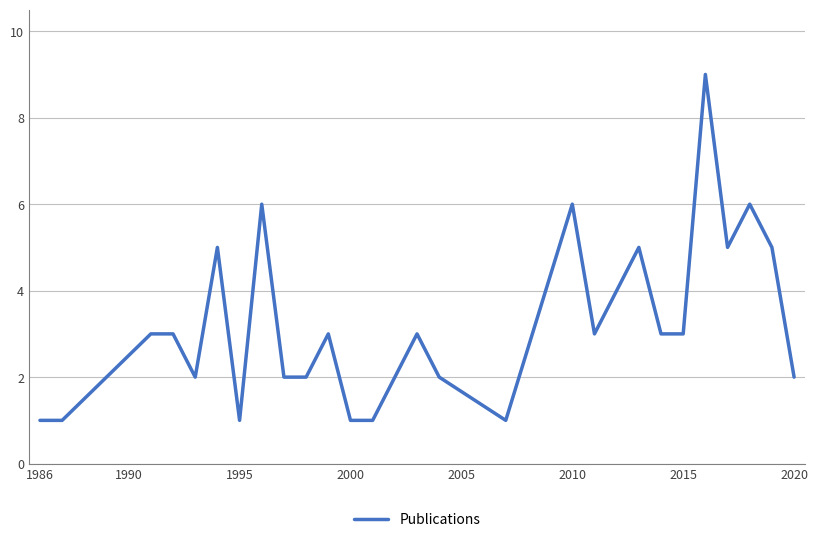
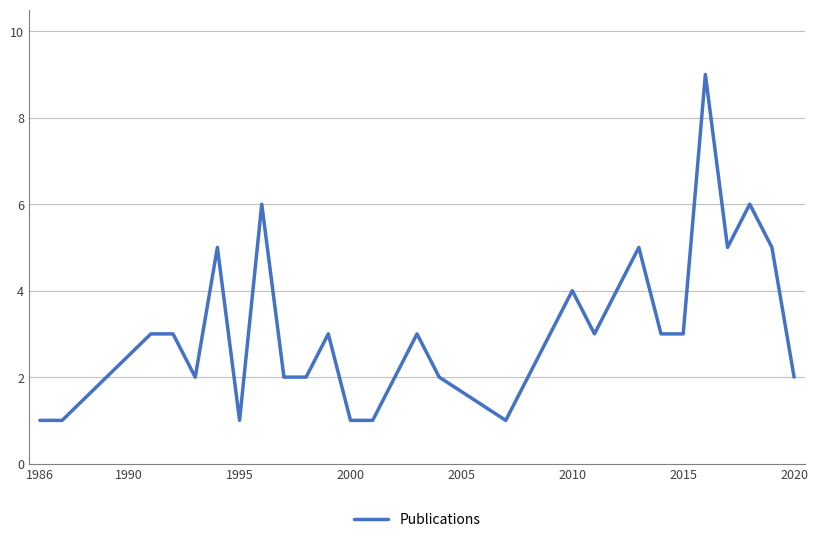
  {
    "1986": 1,
    "1995": 1,
    "2000": 1,
-   "2010": 6,
+   "2010": 4,
    "2015": 3,
    "2020": 2
  }
